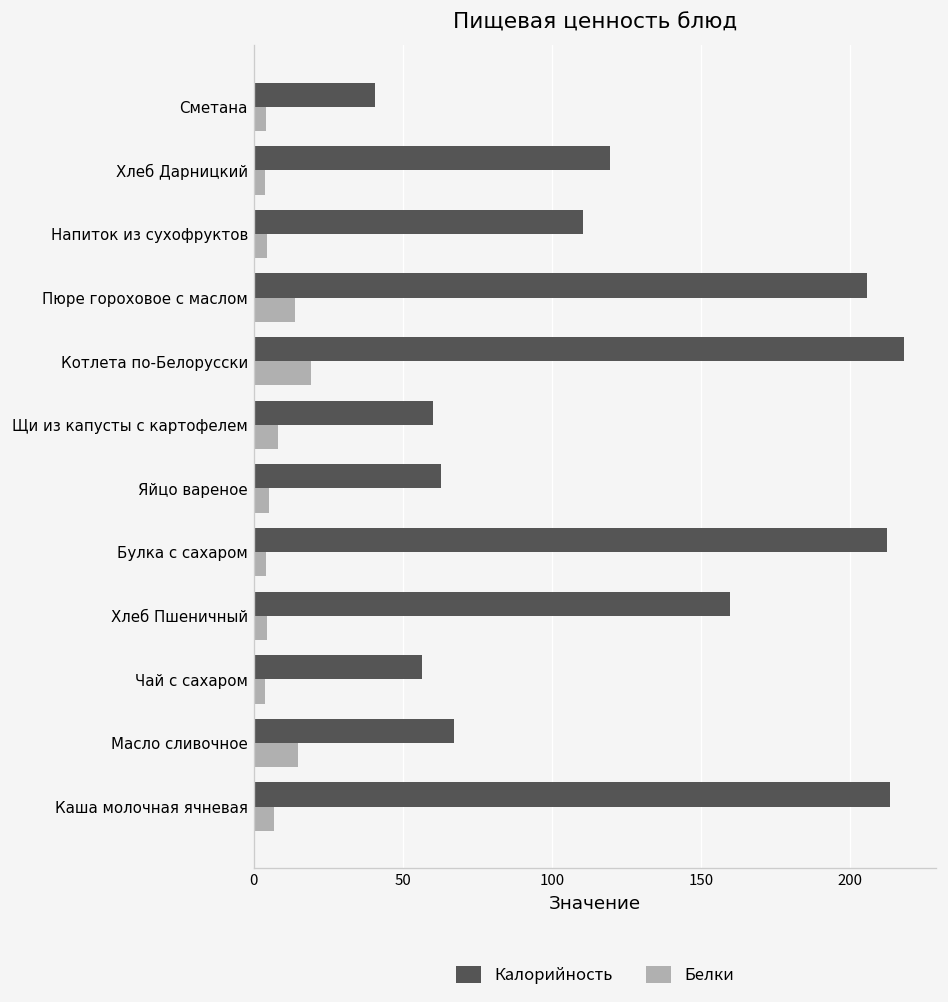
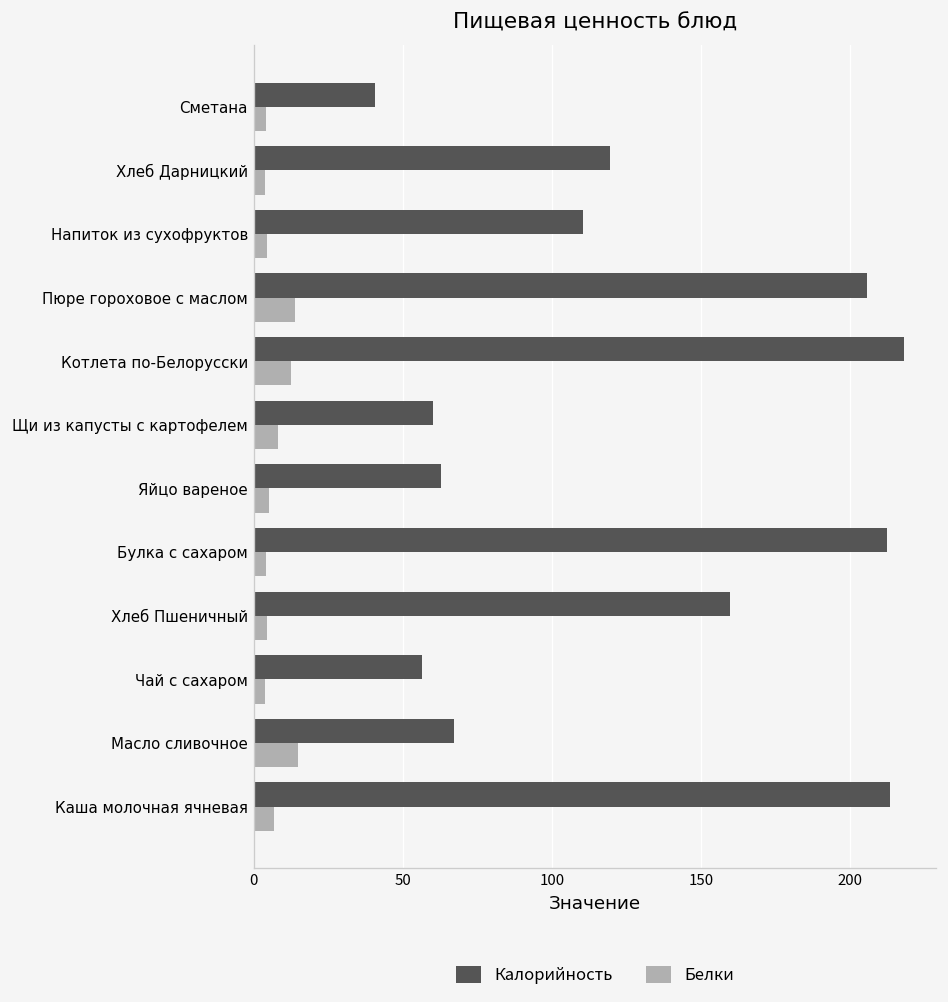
  {
    "Калорийность": {
      "Сметана": 41,
      "Хлеб Дарницкий": 119,
      "Напиток из сухофруктов": 110,
      "Пюре гороховое с маслом": 206,
      "Котлета по-Белорусски": 218,
      "Щи из капусты с картофелем": 60,
      "Яйцо вареное": 63,
      "Булка с сахаром": 212,
      "Хлеб Пшеничный": 160,
      "Чай с сахаром": 56,
      "Масло сливочное": 67,
      "Каша молочная ячневая": 214
    },
    "Белки": {
      "Сметана": 4,
      "Хлеб Дарницкий": 4,
      "Напиток из сухофруктов": 5,
      "Пюре гороховое с маслом": 14,
-     "Котлета по-Белорусски": 19,
+     "Котлета по-Белорусски": 12,
      "Щи из капусты с картофелем": 8,
      "Яйцо вареное": 5,
      "Булка с сахаром": 4,
      "Хлеб Пшеничный": 5,
      "Чай с сахаром": 4,
      "Масло сливочное": 15,
      "Каша молочная ячневая": 7
    }
  }
